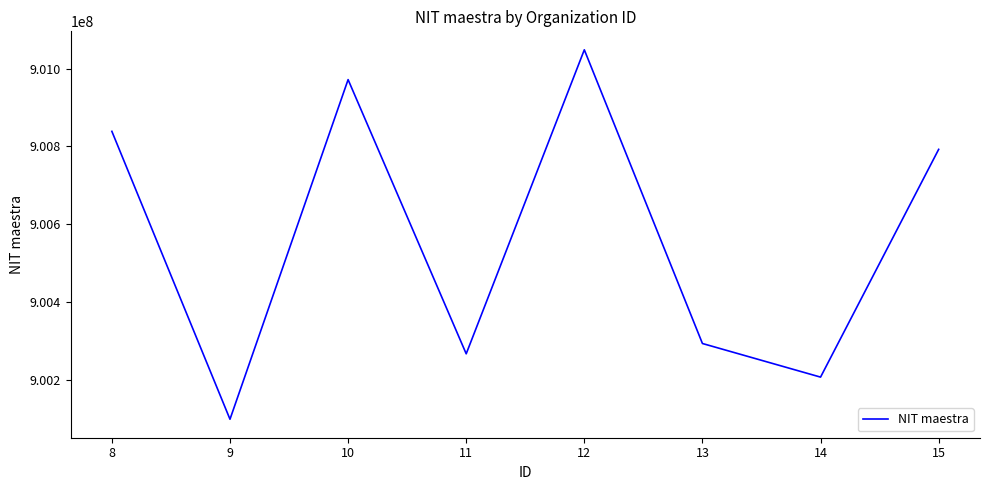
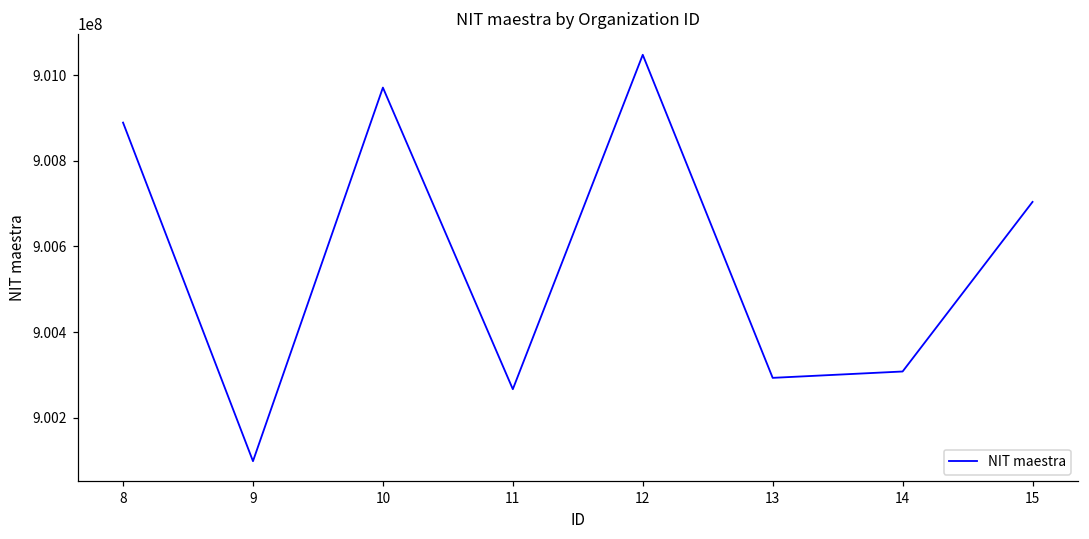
  {
-   "8": 900840000,
+   "8": 900890000,
    "9": 900100000,
    "10": 900970000,
    "11": 900270000,
    "12": 901050000,
    "13": 900290000,
-   "14": 900210000,
-   "15": 900790000
+   "14": 900310000,
+   "15": 900700000
  }
